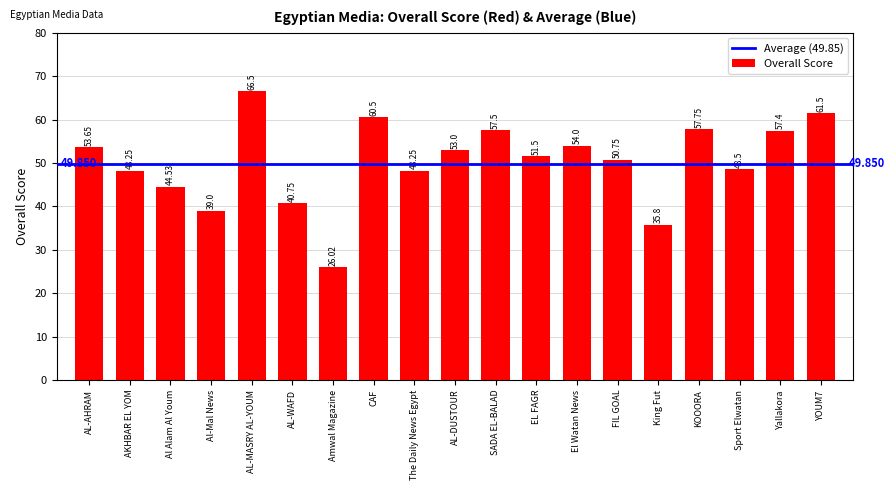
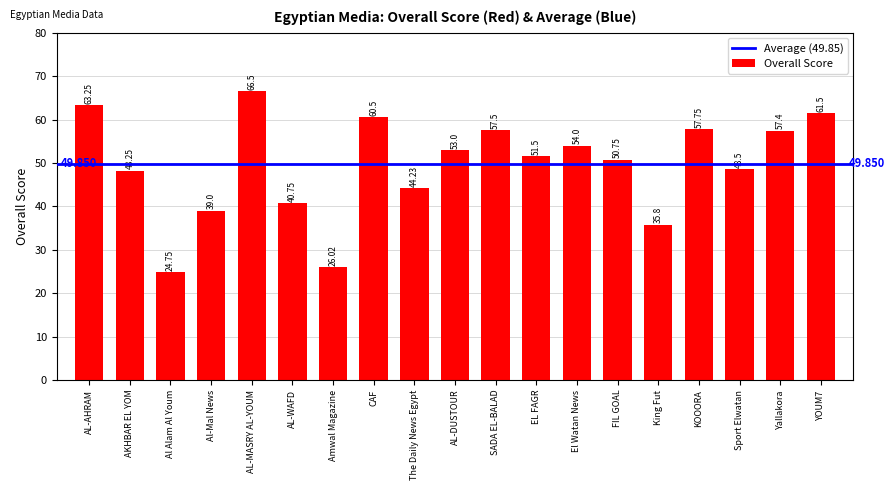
  {
-   "AL-AHRAM": 53.65,
+   "AL-AHRAM": 63.25,
    "AKHBAR EL YOM": 48.25,
-   "Al Alam Al Youm": 44.53,
+   "Al Alam Al Youm": 24.75,
    "Al-Mal News": 39.0,
    "AL-MASRY AL-YOUM": 66.5,
    "AL-WAFD": 40.75,
    "Amwal Magazine": 26.02,
    "CAF": 60.5,
-   "The Daily News Egypt": 48.25,
+   "The Daily News Egypt": 44.23,
    "AL-DUSTOUR": 53.0,
    "SADA EL-BALAD": 57.5,
    "EL FAGR": 51.5,
    "El Watan News": 54.0,
    "FIL GOAL": 50.75,
    "King Fut": 35.8,
    "KOOORA": 57.75,
    "Sport Elwatan": 48.5,
    "Yallakora": 57.4,
    "YOUM7": 61.5
  }
